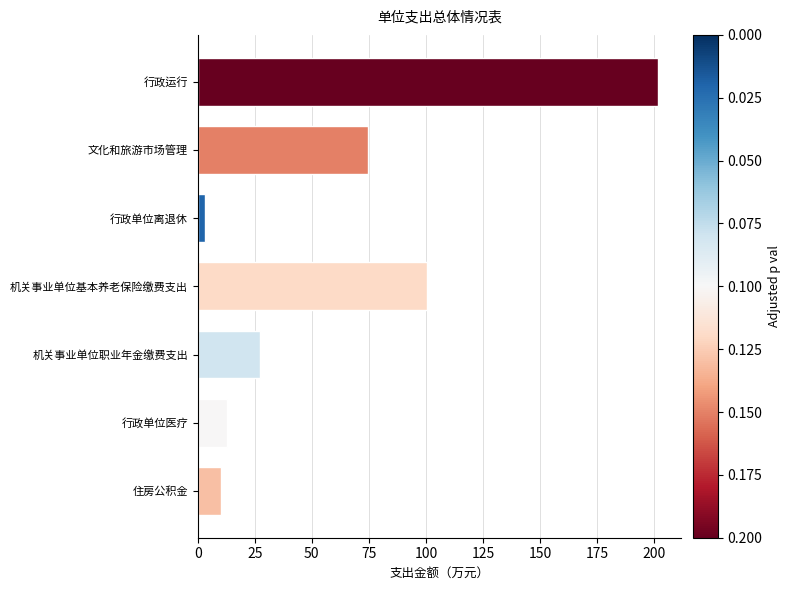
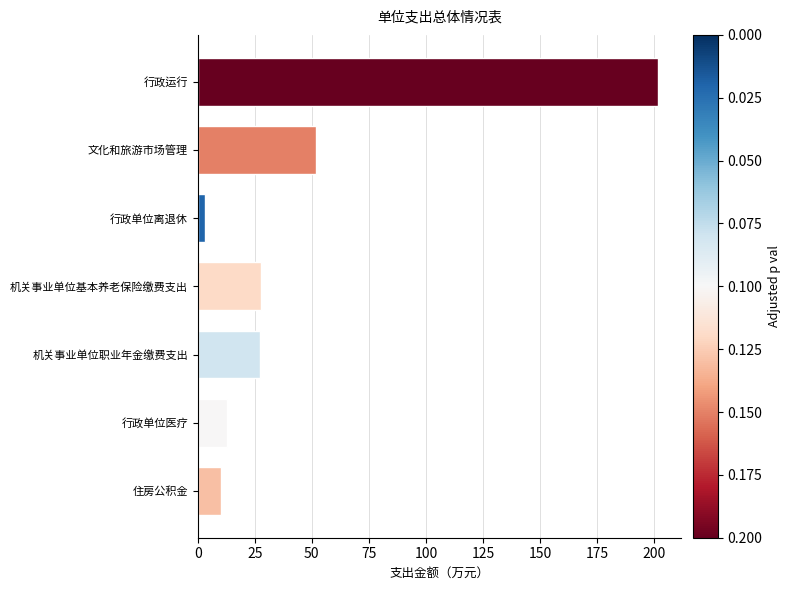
  {
    "行政运行": 202,
-   "文化和旅游市场管理": 74,
+   "文化和旅游市场管理": 52,
    "行政单位离退休": 3,
-   "机关事业单位基本养老保险缴费支出": 101,
+   "机关事业单位基本养老保险缴费支出": 28,
    "机关事业单位职业年金缴费支出": 27,
    "行政单位医疗": 13,
    "住房公积金": 10
  }
